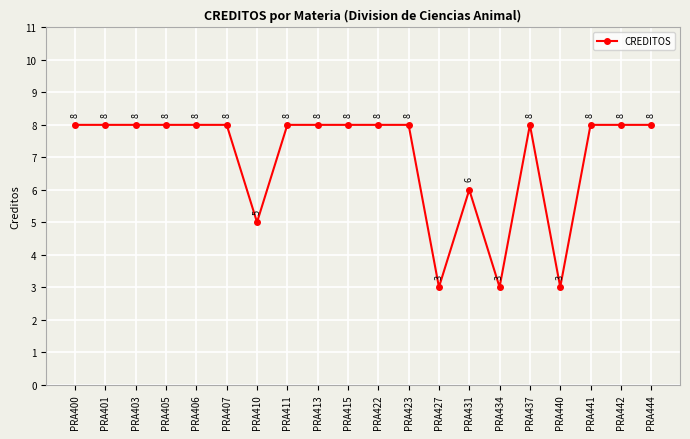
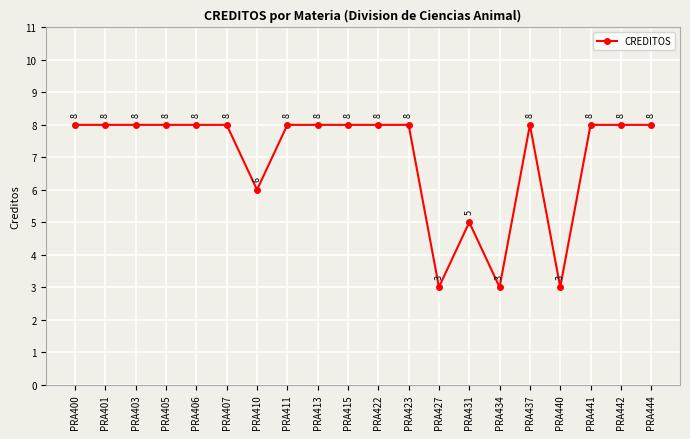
  {
    "PRA400": 8,
    "PRA401": 8,
    "PRA403": 8,
    "PRA405": 8,
    "PRA406": 8,
    "PRA407": 8,
-   "PRA410": 5,
+   "PRA410": 6,
    "PRA411": 8,
    "PRA413": 8,
    "PRA415": 8,
    "PRA422": 8,
    "PRA423": 8,
    "PRA427": 3,
-   "PRA431": 6,
+   "PRA431": 5,
    "PRA434": 3,
    "PRA437": 8,
    "PRA440": 3,
    "PRA441": 8,
    "PRA442": 8,
    "PRA444": 8
  }
